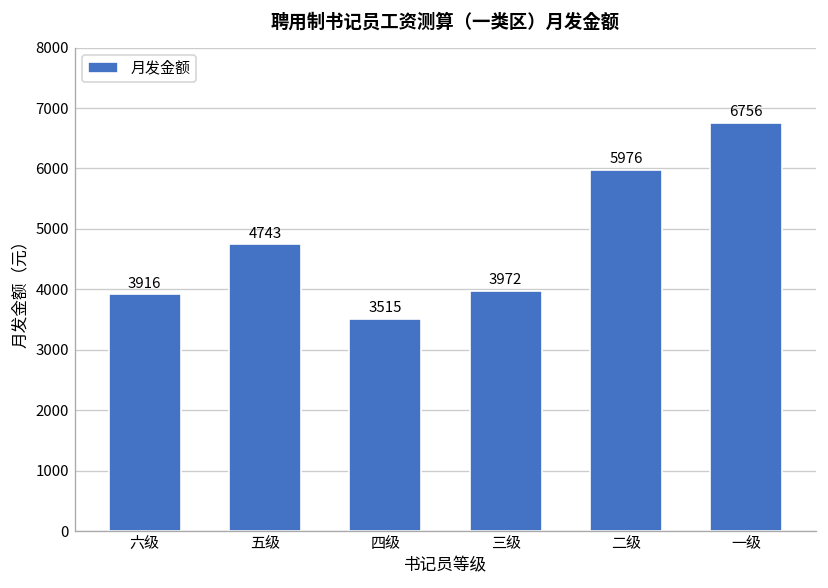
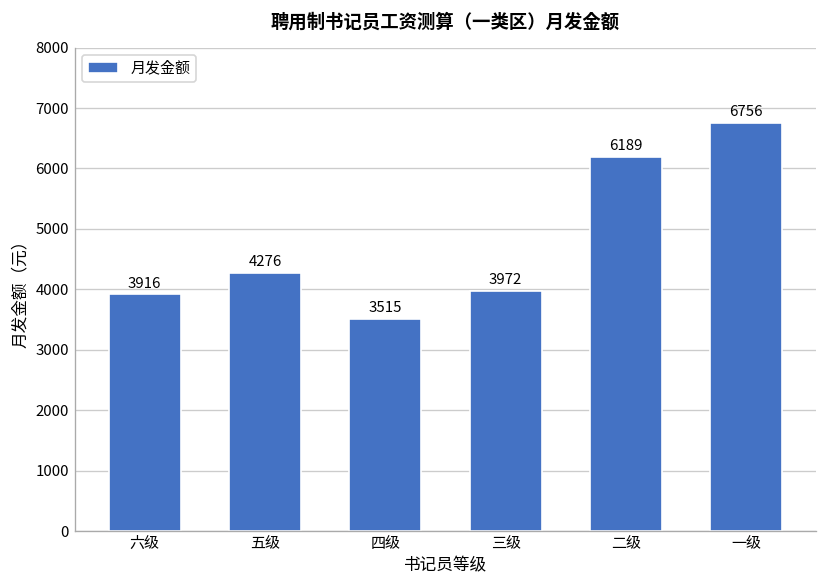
  {
    "六级": 3916,
-   "五级": 4743,
+   "五级": 4276,
    "四级": 3515,
    "三级": 3972,
-   "二级": 5976,
+   "二级": 6189,
    "一级": 6756
  }
